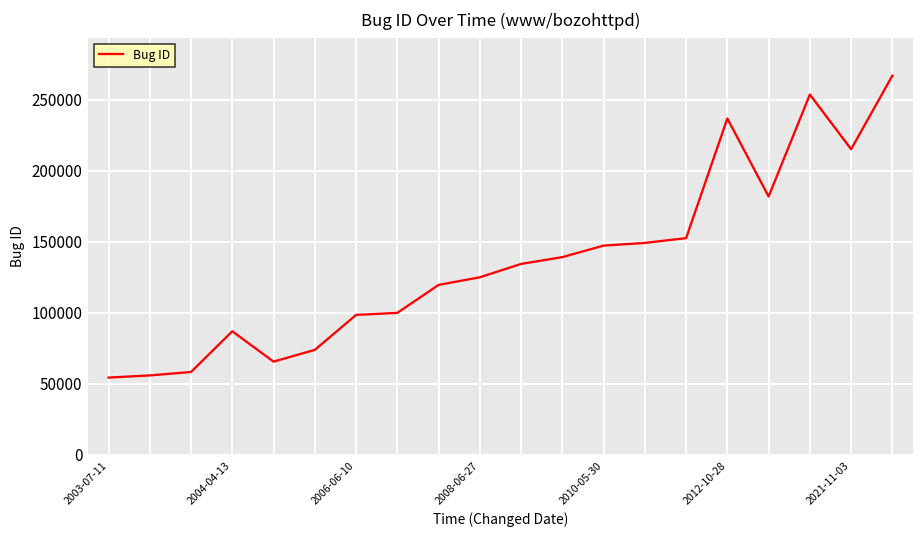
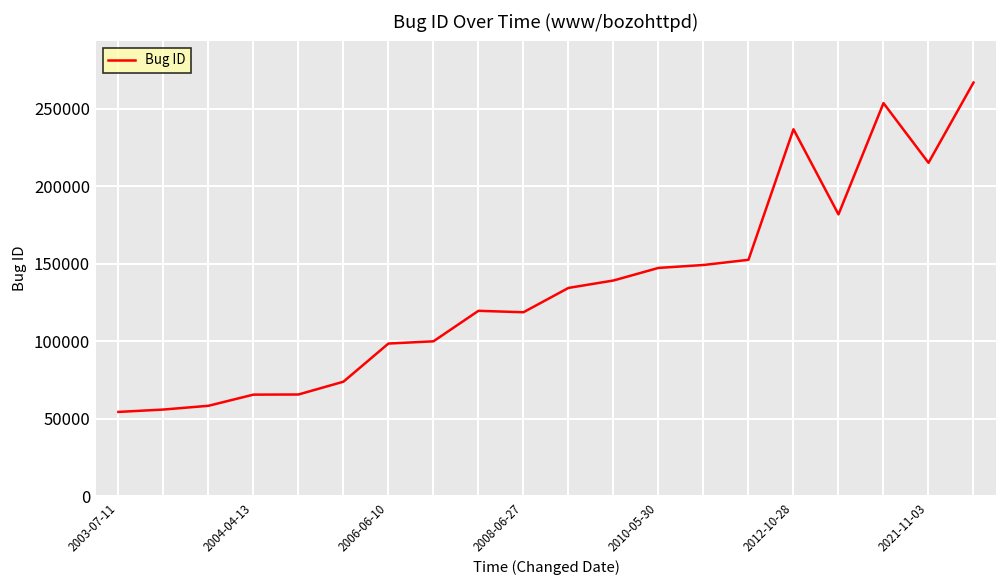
  {
    "2003-07-11": 54000,
-   "2004-04-13": 87000,
+   "2004-04-13": 65000,
    "2006-06-10": 98000,
-   "2008-06-27": 125000,
+   "2008-06-27": 119000,
    "2010-05-30": 147000,
    "2012-10-28": 237000,
    "2021-11-03": 215000
  }
